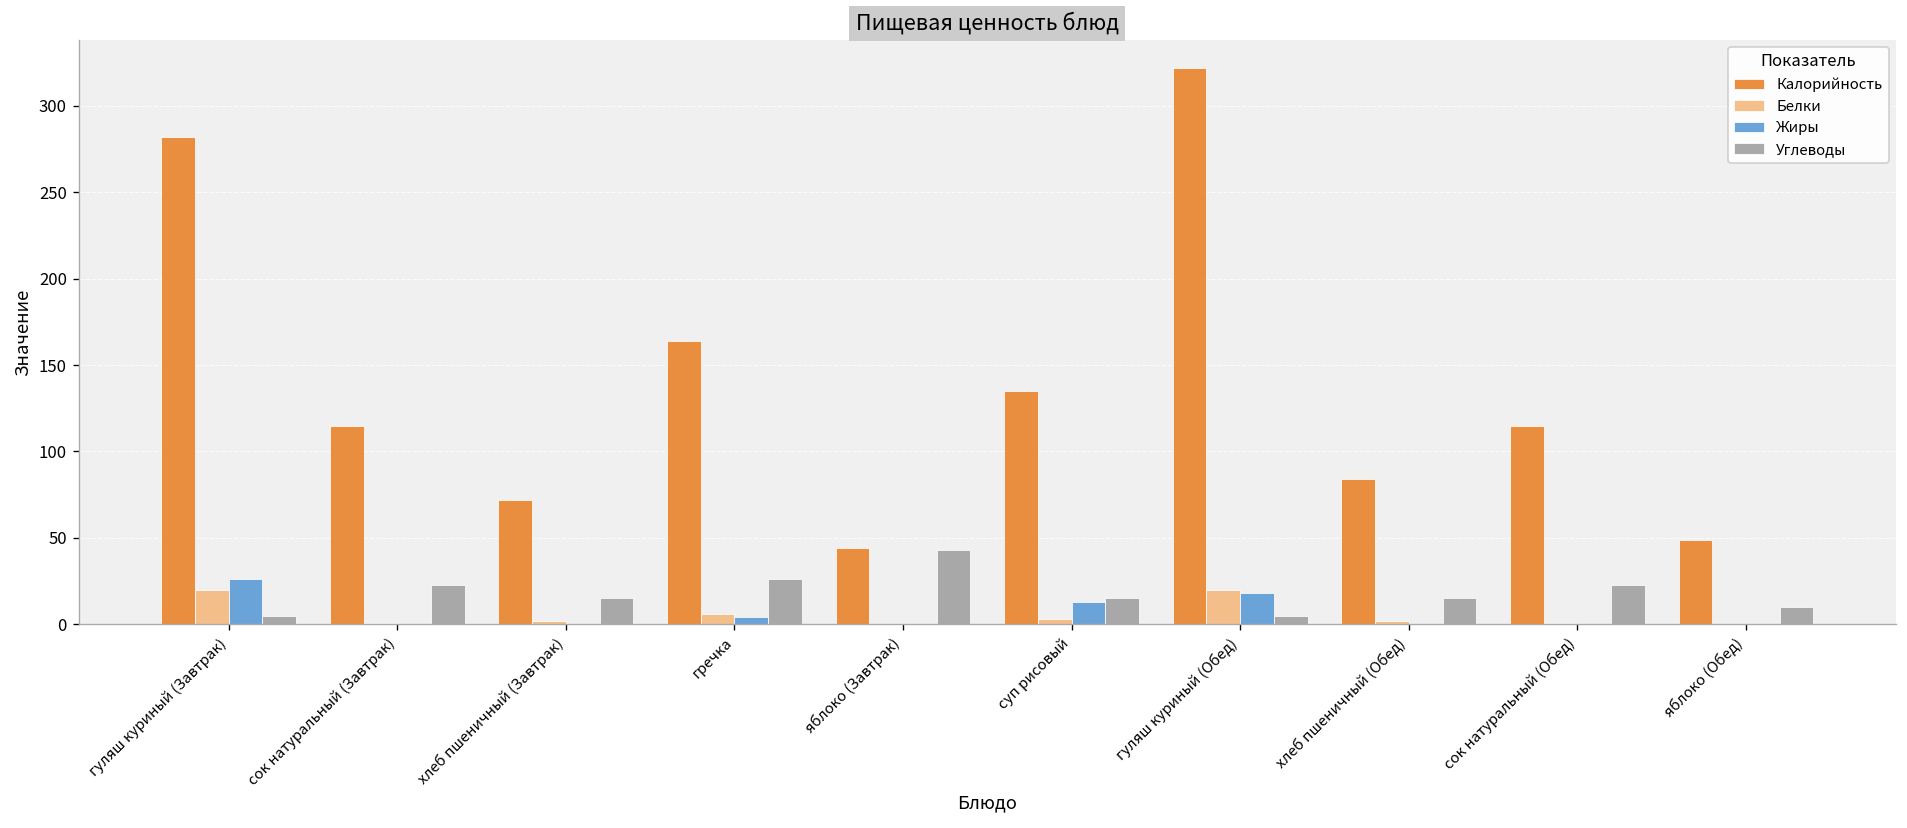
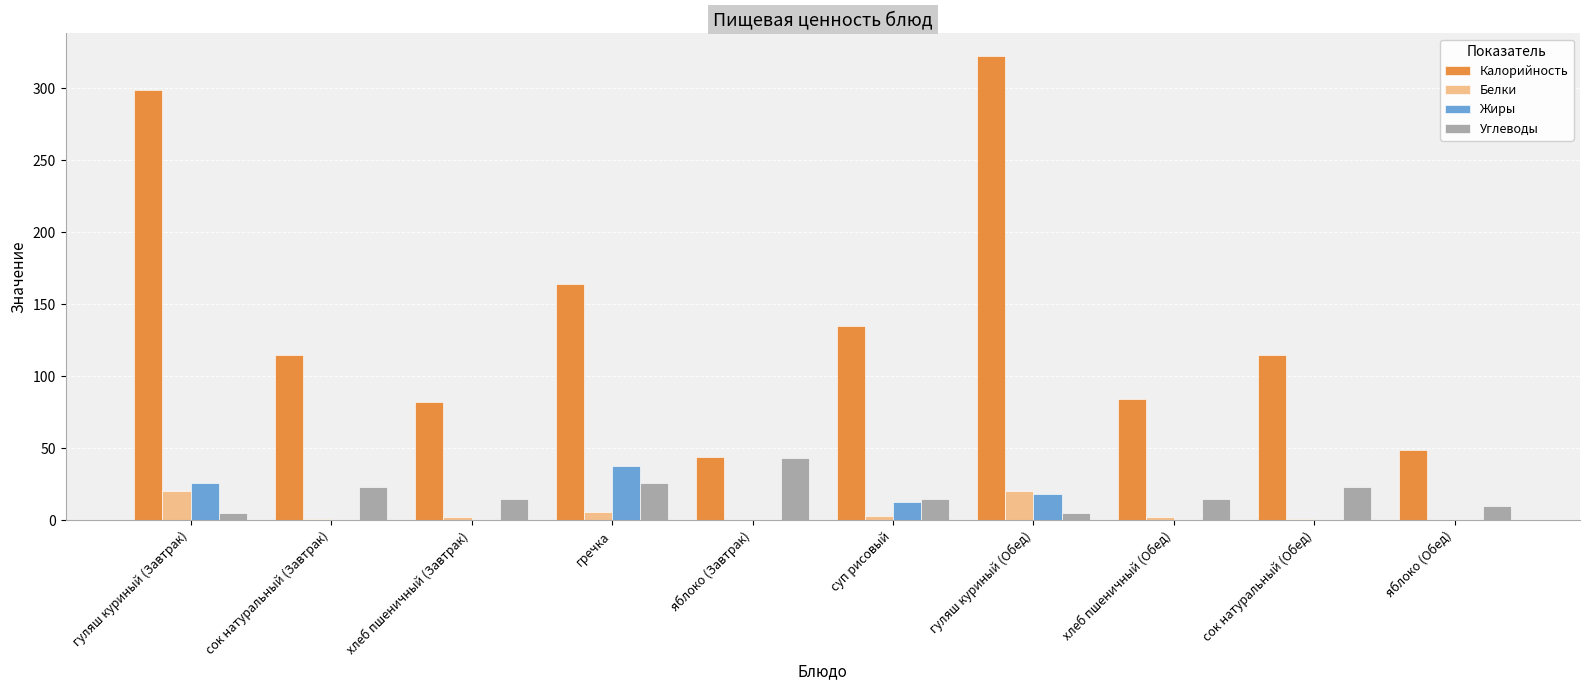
  {
    "Калорийность": {
-     "гуляш куриный (Завтрак)": 282,
+     "гуляш куриный (Завтрак)": 299,
      "сок натуральный (Завтрак)": 115,
-     "хлеб пшеничный (Завтрак)": 72,
+     "хлеб пшеничный (Завтрак)": 82,
      "гречка": 164,
      "яблоко (Завтрак)": 44,
      "суп рисовый": 135,
      "гуляш куриный (Обед)": 322,
      "хлеб пшеничный (Обед)": 84,
      "сок натуральный (Обед)": 115,
      "яблоко (Обед)": 49
    },
    "Белки": {
      "гуляш куриный (Завтрак)": 20,
      "хлеб пшеничный (Завтрак)": 2,
      "гречка": 6,
      "яблоко (Завтрак)": 0,
      "суп рисовый": 3,
      "гуляш куриный (Обед)": 20,
      "хлеб пшеничный (Обед)": 2,
      "яблоко (Обед)": 0
    },
    "Жиры": {
      "гуляш куриный (Завтрак)": 26,
      "сок натуральный (Завтрак)": 0,
      "хлеб пшеничный (Завтрак)": 0,
-     "гречка": 4,
+     "гречка": 38,
      "яблоко (Завтрак)": 0,
      "суп рисовый": 13,
      "гуляш куриный (Обед)": 18,
      "хлеб пшеничный (Обед)": 0,
      "сок натуральный (Обед)": 0,
      "яблоко (Обед)": 0
    },
    "Углеводы": {
      "гуляш куриный (Завтрак)": 5,
      "сок натуральный (Завтрак)": 23,
      "хлеб пшеничный (Завтрак)": 15,
      "гречка": 26,
      "яблоко (Завтрак)": 43,
      "суп рисовый": 15,
      "гуляш куриный (Обед)": 5,
      "хлеб пшеничный (Обед)": 15,
      "сок натуральный (Обед)": 23,
      "яблоко (Обед)": 10
    }
  }
